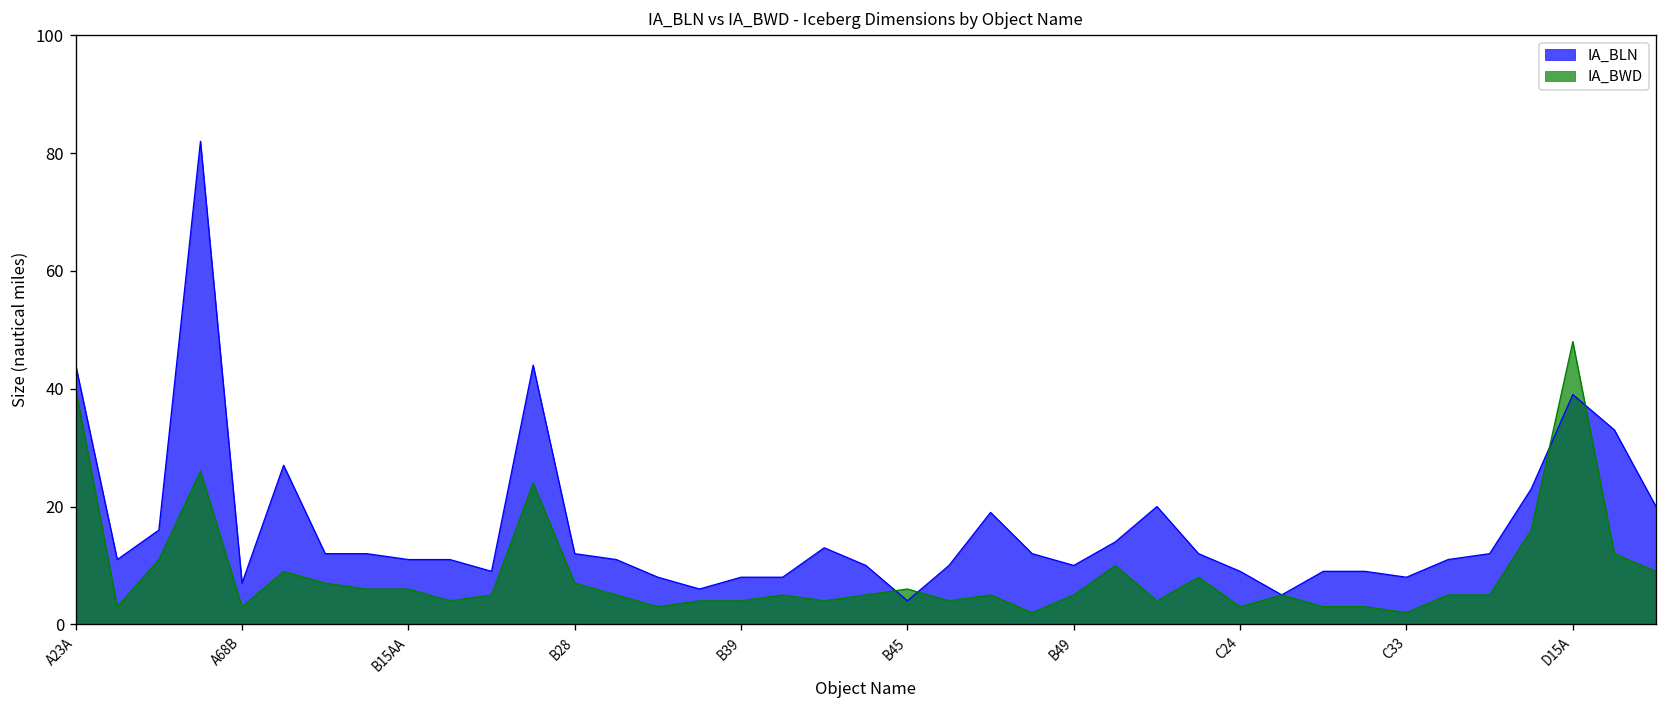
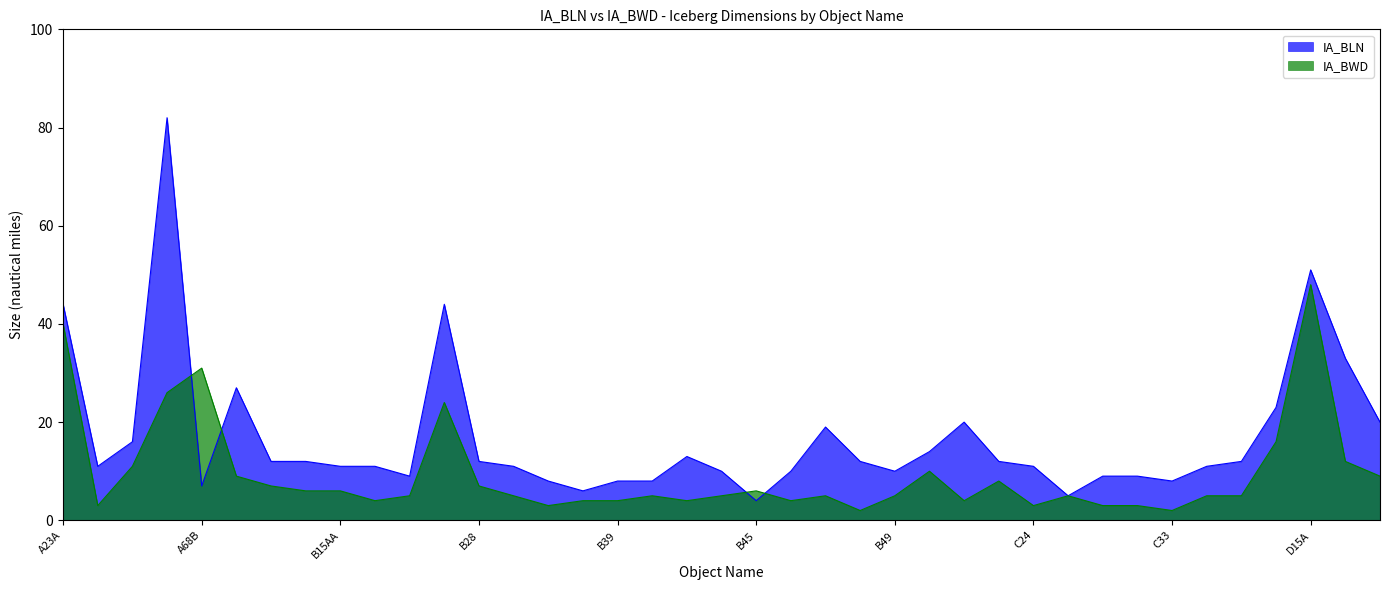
  {
    "IA_BLN": {
      "A23A": 44,
      "A68B": 7,
      "B15AA": 11,
      "B28": 12,
      "B39": 8,
      "B45": 4,
      "B49": 10,
-     "C24": 9,
+     "C24": 11,
      "C33": 8,
-     "D15A": 39
+     "D15A": 51
    },
    "IA_BWD": {
      "A23A": 40,
-     "A68B": 3,
+     "A68B": 31,
      "B15AA": 6,
      "B28": 7,
      "B39": 4,
      "B45": 6,
      "B49": 5,
      "C24": 3,
      "C33": 2,
      "D15A": 48
    }
  }
